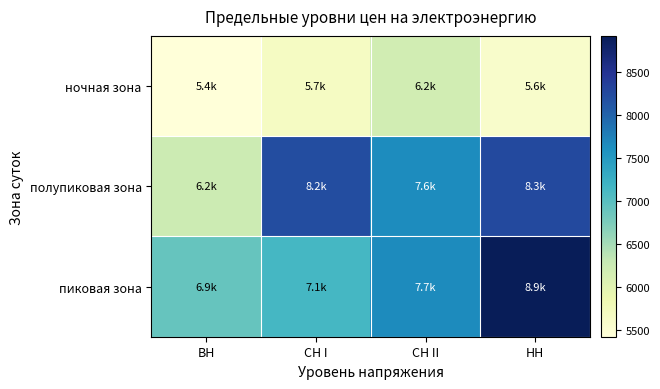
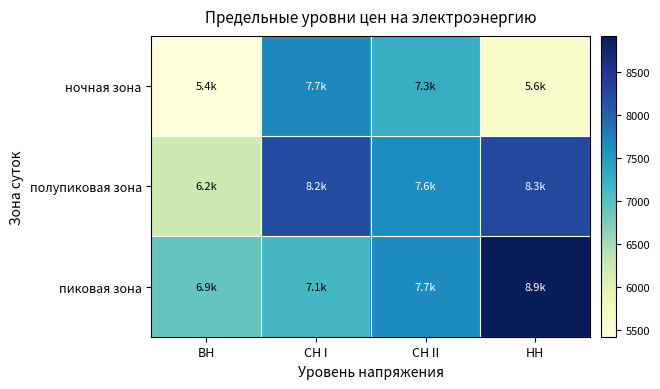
  {
    "ночная зона": {
      "ВН": "5.4k",
-     "СН I": "5.7k",
-     "СН II": "6.2k",
+     "СН I": "7.7k",
+     "СН II": "7.3k",
      "НН": "5.6k"
    },
    "полупиковая зона": {
      "ВН": "6.2k",
      "СН I": "8.2k",
      "СН II": "7.6k",
      "НН": "8.3k"
    },
    "пиковая зона": {
      "ВН": "6.9k",
      "СН I": "7.1k",
      "СН II": "7.7k",
      "НН": "8.9k"
    }
  }
